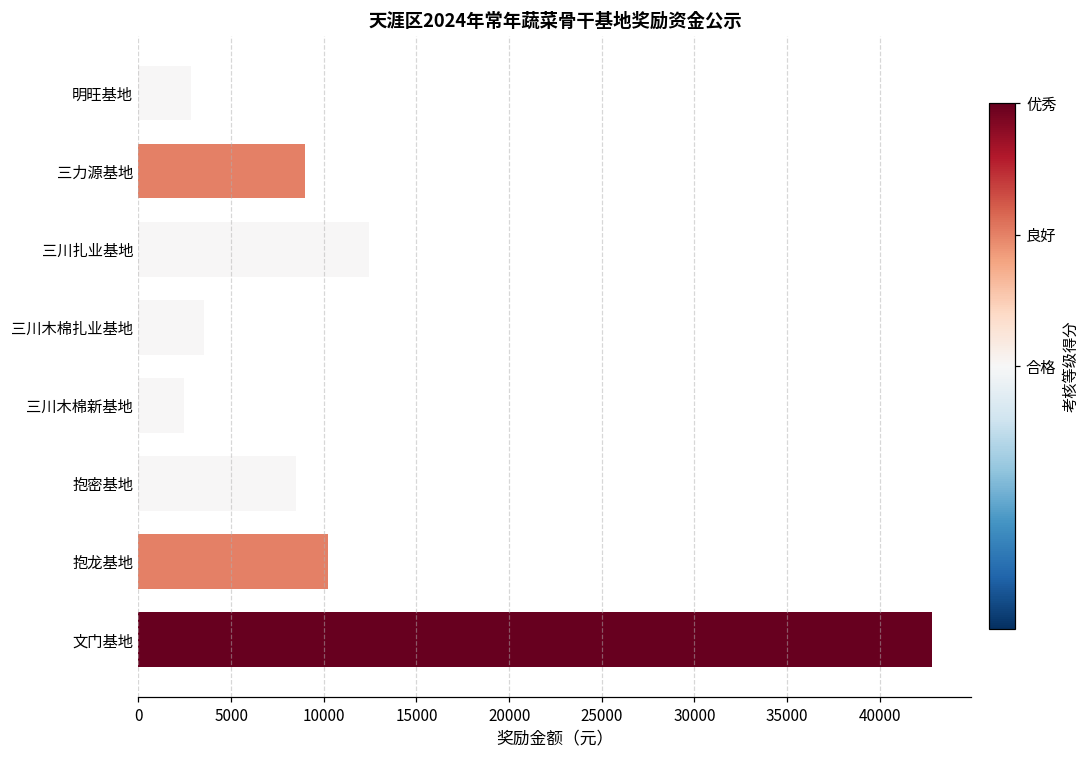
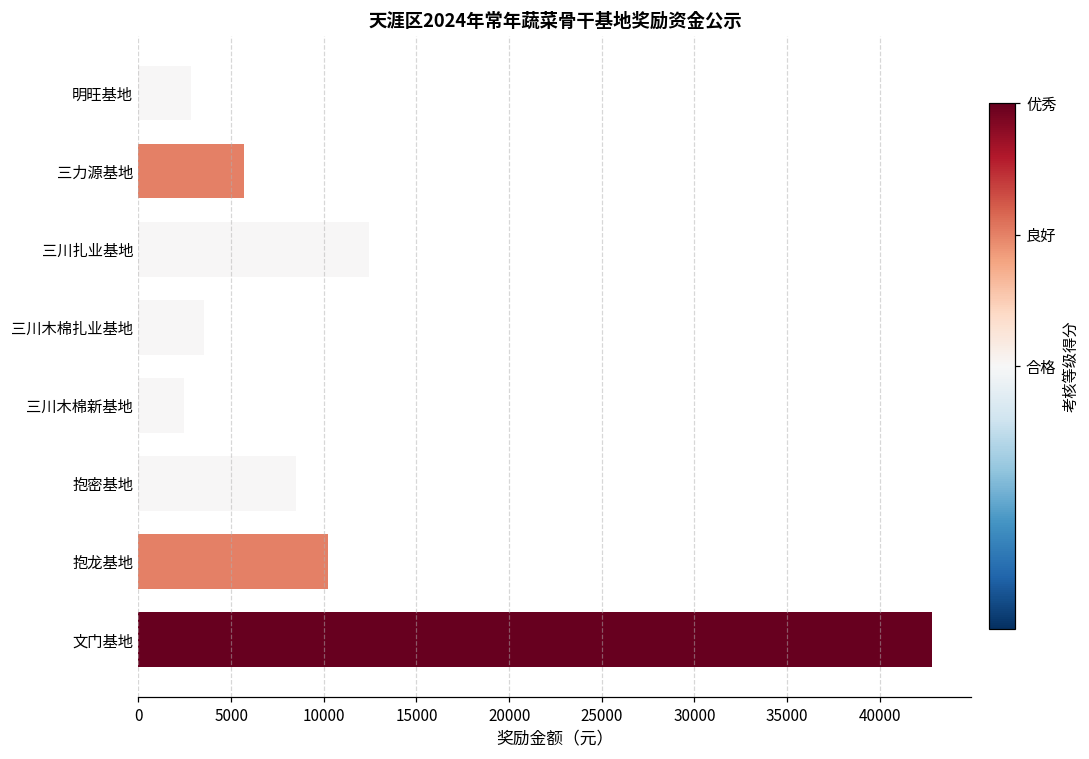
  {
    "明旺基地": 2800,
-   "三力源基地": 9000,
+   "三力源基地": 5700,
    "三川扎业基地": 12400,
    "三川木棉扎业基地": 3500,
    "三川木棉新基地": 2500,
    "抱密基地": 8500,
    "抱龙基地": 10200,
    "文门基地": 42800
  }
